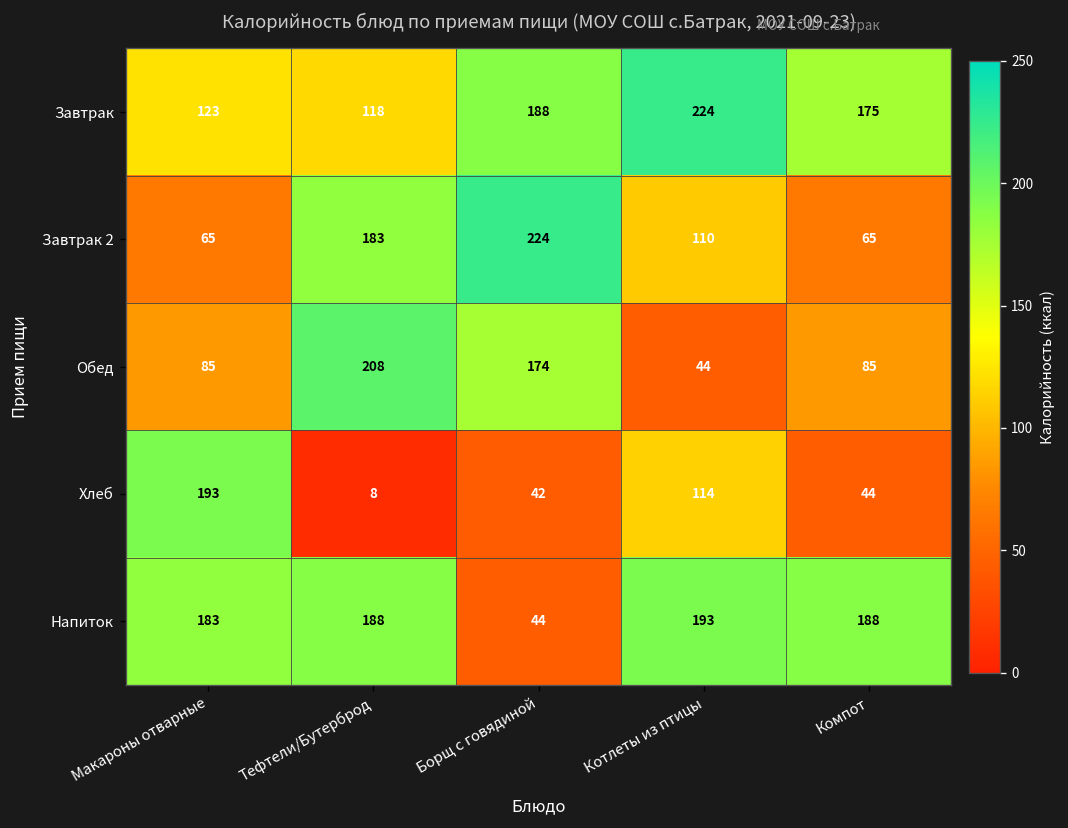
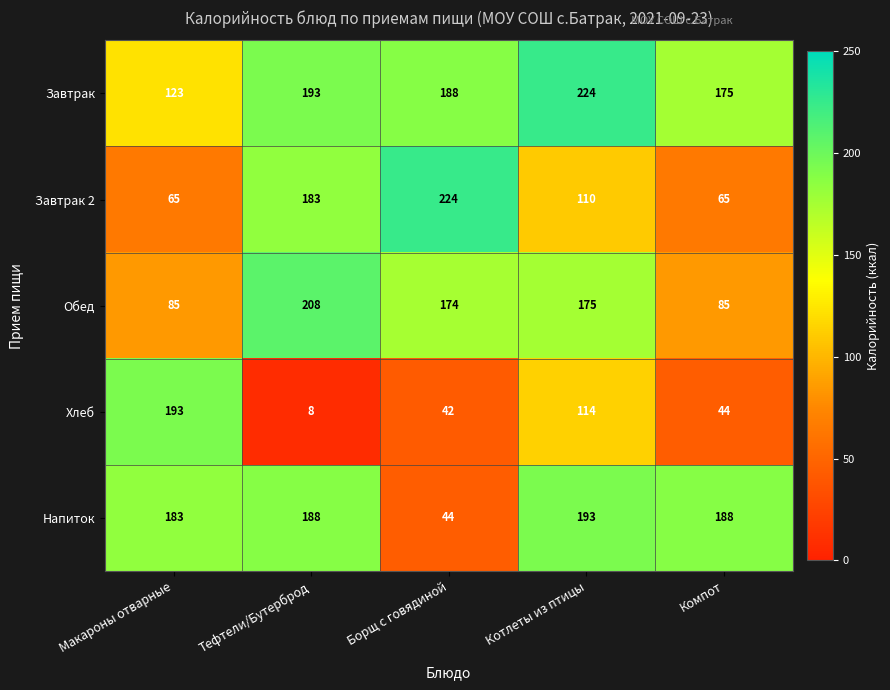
  {
    "Завтрак": {
      "Макароны отварные": 123,
-     "Тефтели/Бутерброд": 118,
+     "Тефтели/Бутерброд": 193,
      "Борщ с говядиной": 188,
      "Котлеты из птицы": 224,
      "Компот": 175
    },
    "Завтрак 2": {
      "Макароны отварные": 65,
      "Тефтели/Бутерброд": 183,
      "Борщ с говядиной": 224,
      "Котлеты из птицы": 110,
      "Компот": 65
    },
    "Обед": {
      "Макароны отварные": 85,
      "Тефтели/Бутерброд": 208,
      "Борщ с говядиной": 174,
-     "Котлеты из птицы": 44,
+     "Котлеты из птицы": 175,
      "Компот": 85
    },
    "Хлеб": {
      "Макароны отварные": 193,
      "Тефтели/Бутерброд": 8,
      "Борщ с говядиной": 42,
      "Котлеты из птицы": 114,
      "Компот": 44
    },
    "Напиток": {
      "Макароны отварные": 183,
      "Тефтели/Бутерброд": 188,
      "Борщ с говядиной": 44,
      "Котлеты из птицы": 193,
      "Компот": 188
    }
  }
